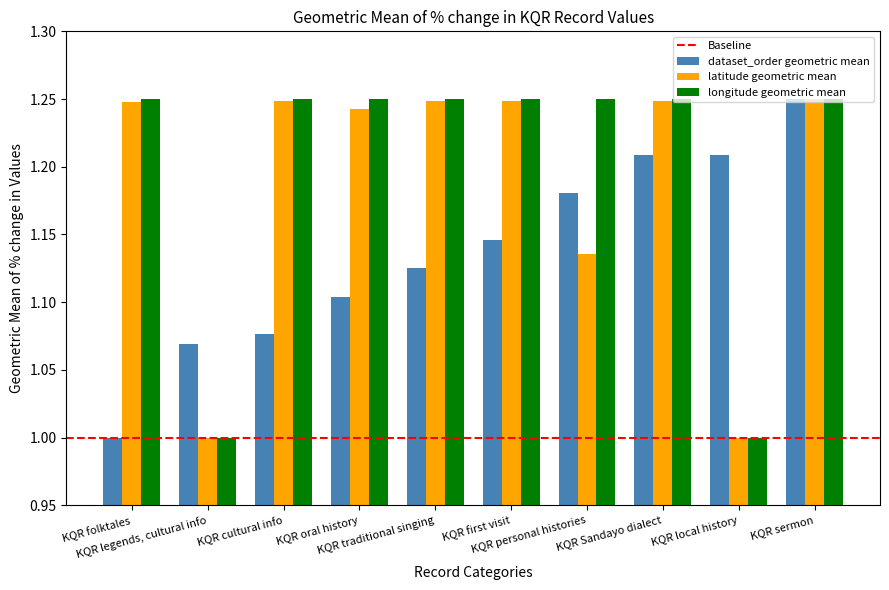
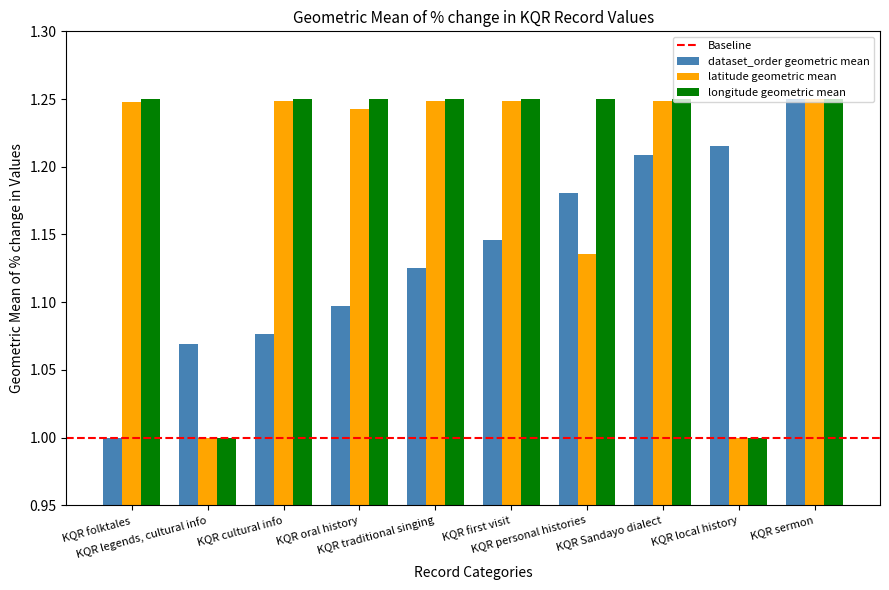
  {
    "dataset_order geometric mean": {
      "KQR folktales": 1.000,
      "KQR legends, cultural info": 1.069,
      "KQR cultural info": 1.076,
-     "KQR oral history": 1.104,
+     "KQR oral history": 1.097,
      "KQR traditional singing": 1.125,
      "KQR first visit": 1.146,
      "KQR personal histories": 1.181,
      "KQR Sandayo dialect": 1.208,
-     "KQR local history": 1.208
+     "KQR local history": 1.215
    },
    "latitude geometric mean": {
      "KQR folktales": 1.248,
      "KQR legends, cultural info": 1.000,
      "KQR cultural info": 1.248,
      "KQR oral history": 1.242,
      "KQR traditional singing": 1.248,
      "KQR first visit": 1.248,
      "KQR personal histories": 1.136,
      "KQR Sandayo dialect": 1.248,
      "KQR local history": 1.000
    },
    "longitude geometric mean": {
      "KQR folktales": 1.250,
      "KQR legends, cultural info": 1.000,
      "KQR cultural info": 1.250,
      "KQR oral history": 1.250,
      "KQR traditional singing": 1.250,
      "KQR first visit": 1.250,
      "KQR personal histories": 1.250,
      "KQR local history": 1.000
    }
  }
